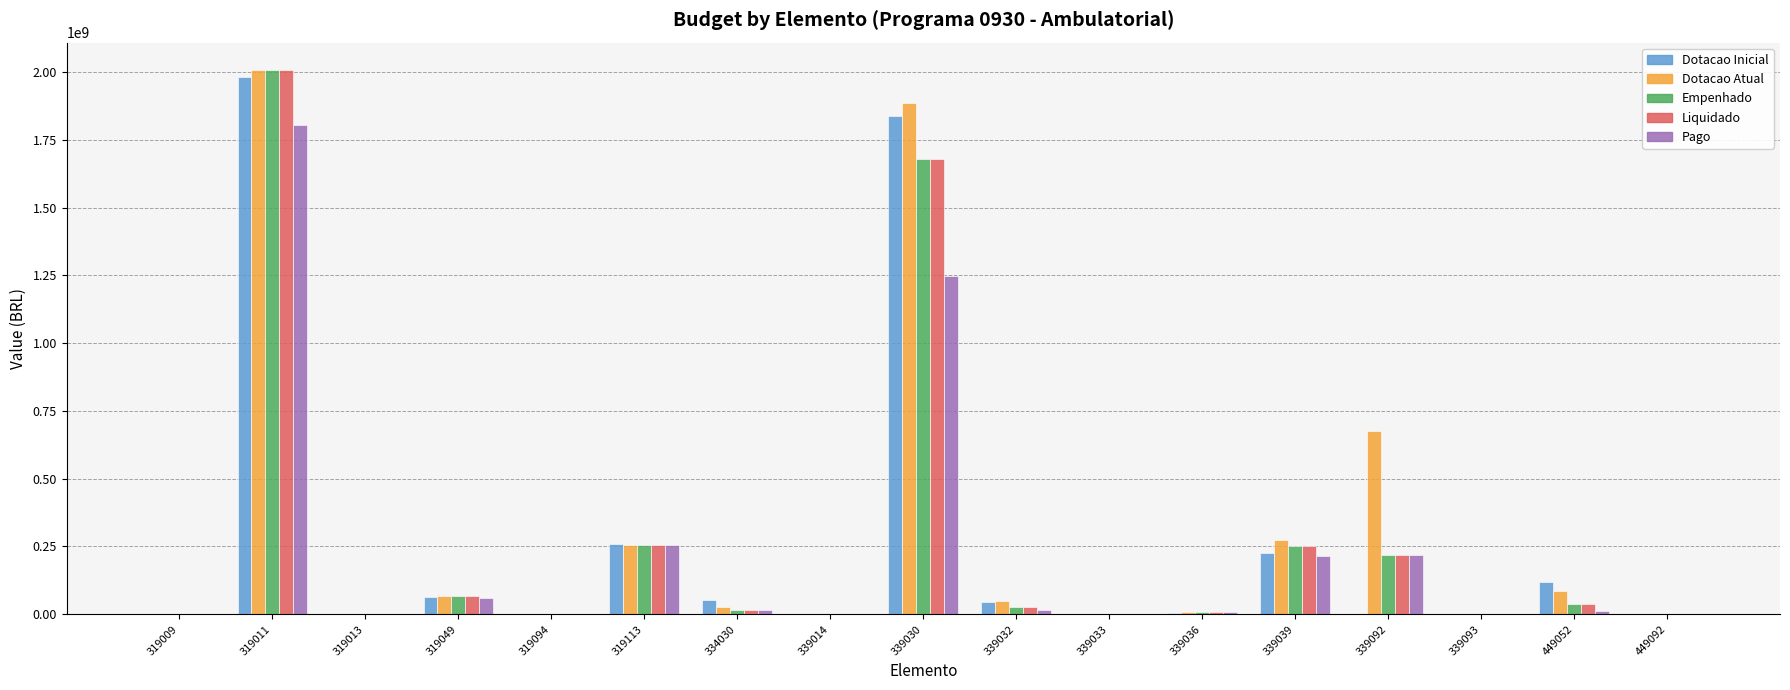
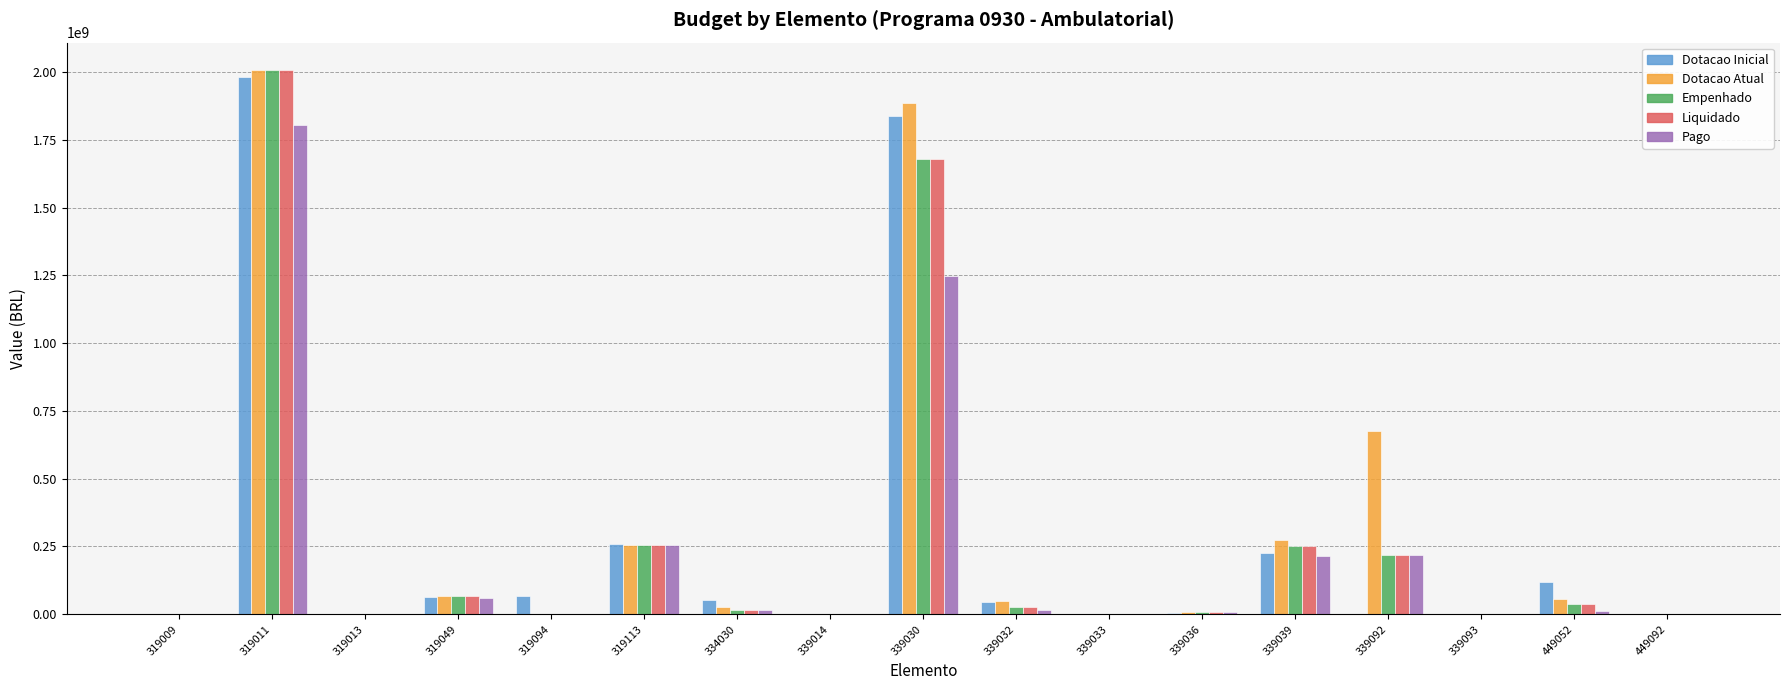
  {
    "Dotacao Inicial": {
      "319011": 1980000000,
      "319049": 60000000,
-     "319094": 0,
+     "319094": 70000000,
      "319113": 260000000,
      "334030": 50000000,
      "339030": 1840000000,
      "339032": 50000000,
      "339039": 230000000,
      "449052": 120000000,
      "449092": 0
    },
    "Dotacao Atual": {
      "319011": 2010000000,
      "319049": 70000000,
      "319113": 260000000,
      "334030": 30000000,
      "339030": 1890000000,
      "339032": 50000000,
      "339039": 270000000,
      "339092": 680000000,
-     "449052": 90000000
+     "449052": 50000000
    },
    "Empenhado": {
      "319011": 2010000000,
      "319049": 70000000,
      "319113": 260000000,
      "334030": 20000000,
      "339030": 1680000000,
      "339032": 30000000,
      "339039": 250000000,
      "339092": 220000000,
      "449052": 40000000
    },
    "Liquidado": {
      "319011": 2010000000,
      "319049": 70000000,
      "319113": 260000000,
      "334030": 20000000,
      "339030": 1680000000,
      "339032": 30000000,
      "339039": 250000000,
      "339092": 220000000,
      "449052": 40000000
    },
    "Pago": {
      "319011": 1810000000,
      "319049": 60000000,
      "319113": 260000000,
      "334030": 20000000,
      "339030": 1250000000,
      "339032": 20000000,
      "339039": 220000000,
      "339092": 220000000,
      "449052": 10000000
    }
  }
